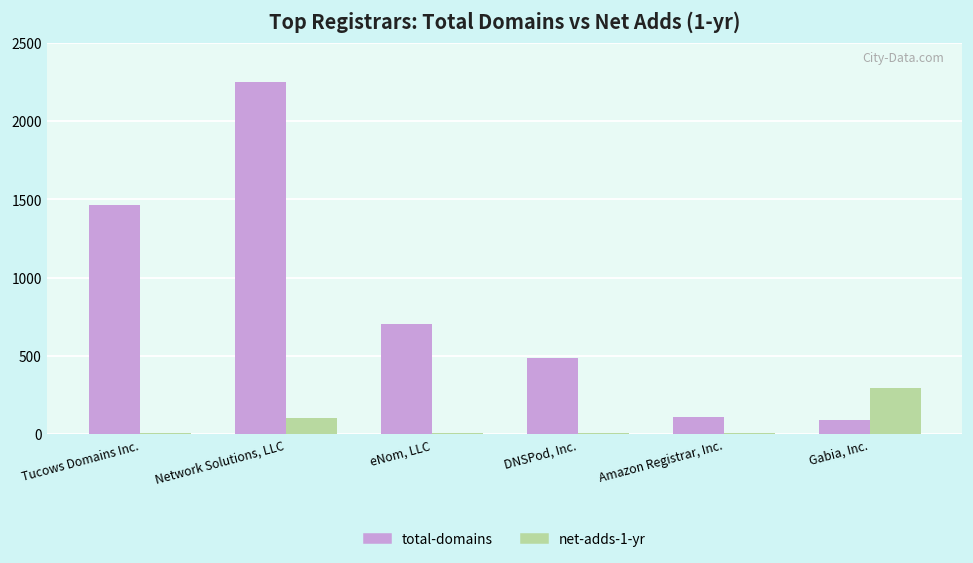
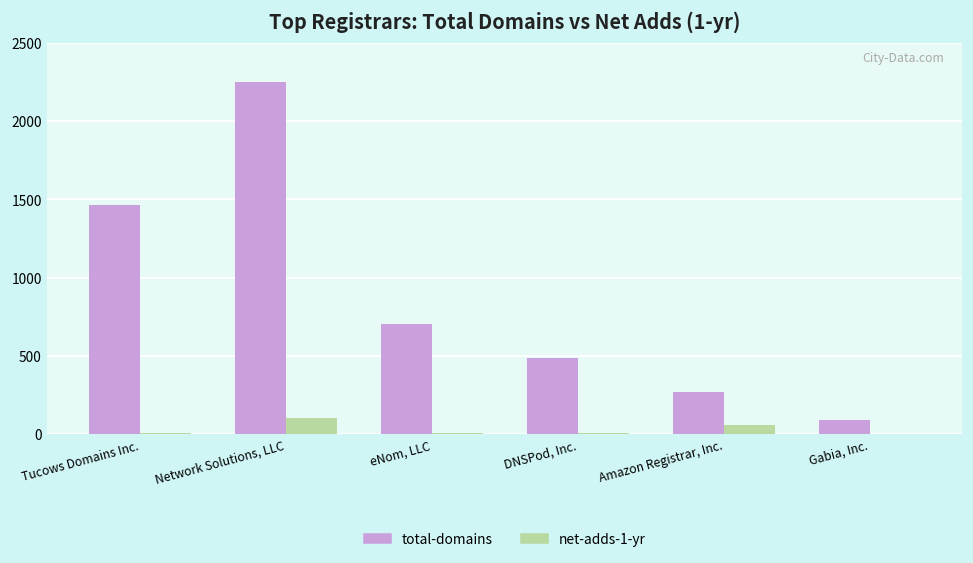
  {
    "total-domains": {
      "Tucows Domains Inc.": 1470,
      "Network Solutions, LLC": 2250,
      "eNom, LLC": 710,
      "DNSPod, Inc.": 490,
-     "Amazon Registrar, Inc.": 110,
+     "Amazon Registrar, Inc.": 270,
      "Gabia, Inc.": 90
    },
    "net-adds-1-yr": {
      "Network Solutions, LLC": 100,
-     "Amazon Registrar, Inc.": 0,
-     "Gabia, Inc.": 300
+     "Amazon Registrar, Inc.": 60,
+     "Gabia, Inc.": 0
    }
  }
